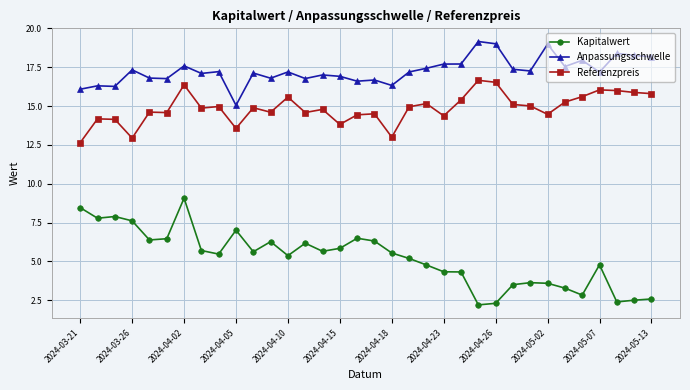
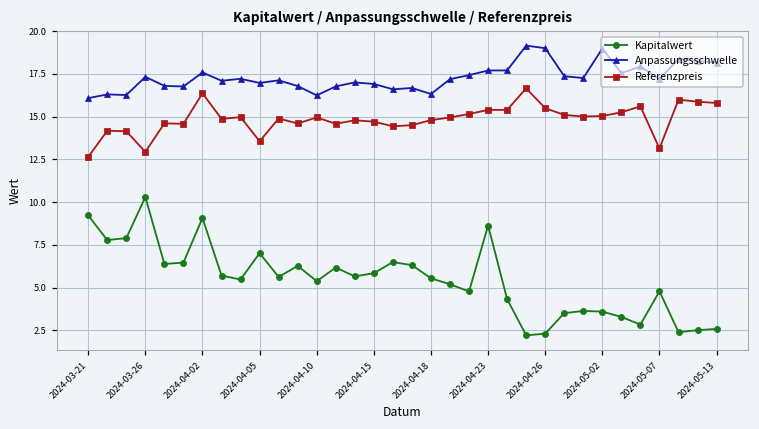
  {
    "Kapitalwert": {
-     "2024-03-21": 8.5,
-     "2024-03-26": 7.6,
+     "2024-03-21": 9.2,
+     "2024-03-26": 10.3,
      "2024-04-02": 9.1,
      "2024-04-05": 7.0,
      "2024-04-10": 5.4,
      "2024-04-15": 5.8,
      "2024-04-18": 5.5,
-     "2024-04-23": 4.3,
+     "2024-04-23": 8.6,
      "2024-04-26": 2.3,
      "2024-05-02": 3.6,
      "2024-05-07": 4.8,
      "2024-05-13": 2.6
    },
    "Anpassungsschwelle": {
      "2024-03-21": 16.1,
      "2024-03-26": 17.3,
      "2024-04-02": 17.6,
-     "2024-04-05": 15.1,
-     "2024-04-10": 17.2,
+     "2024-04-05": 17.0,
+     "2024-04-10": 16.2,
      "2024-04-15": 16.9,
      "2024-04-18": 16.3,
      "2024-04-23": 17.7,
      "2024-04-26": 19.0
    },
    "Referenzpreis": {
      "2024-03-21": 12.6,
      "2024-03-26": 12.9,
      "2024-04-02": 16.4,
      "2024-04-05": 13.6,
-     "2024-04-10": 15.6,
-     "2024-04-15": 13.8,
-     "2024-04-18": 13.0,
-     "2024-04-23": 14.4,
-     "2024-04-26": 16.5,
-     "2024-05-02": 14.5,
-     "2024-05-07": 16.0,
+     "2024-04-10": 15.0,
+     "2024-04-15": 14.7,
+     "2024-04-18": 14.8,
+     "2024-04-23": 15.4,
+     "2024-04-26": 15.5,
+     "2024-05-02": 15.0,
+     "2024-05-07": 13.1,
      "2024-05-13": 15.8
    }
  }
